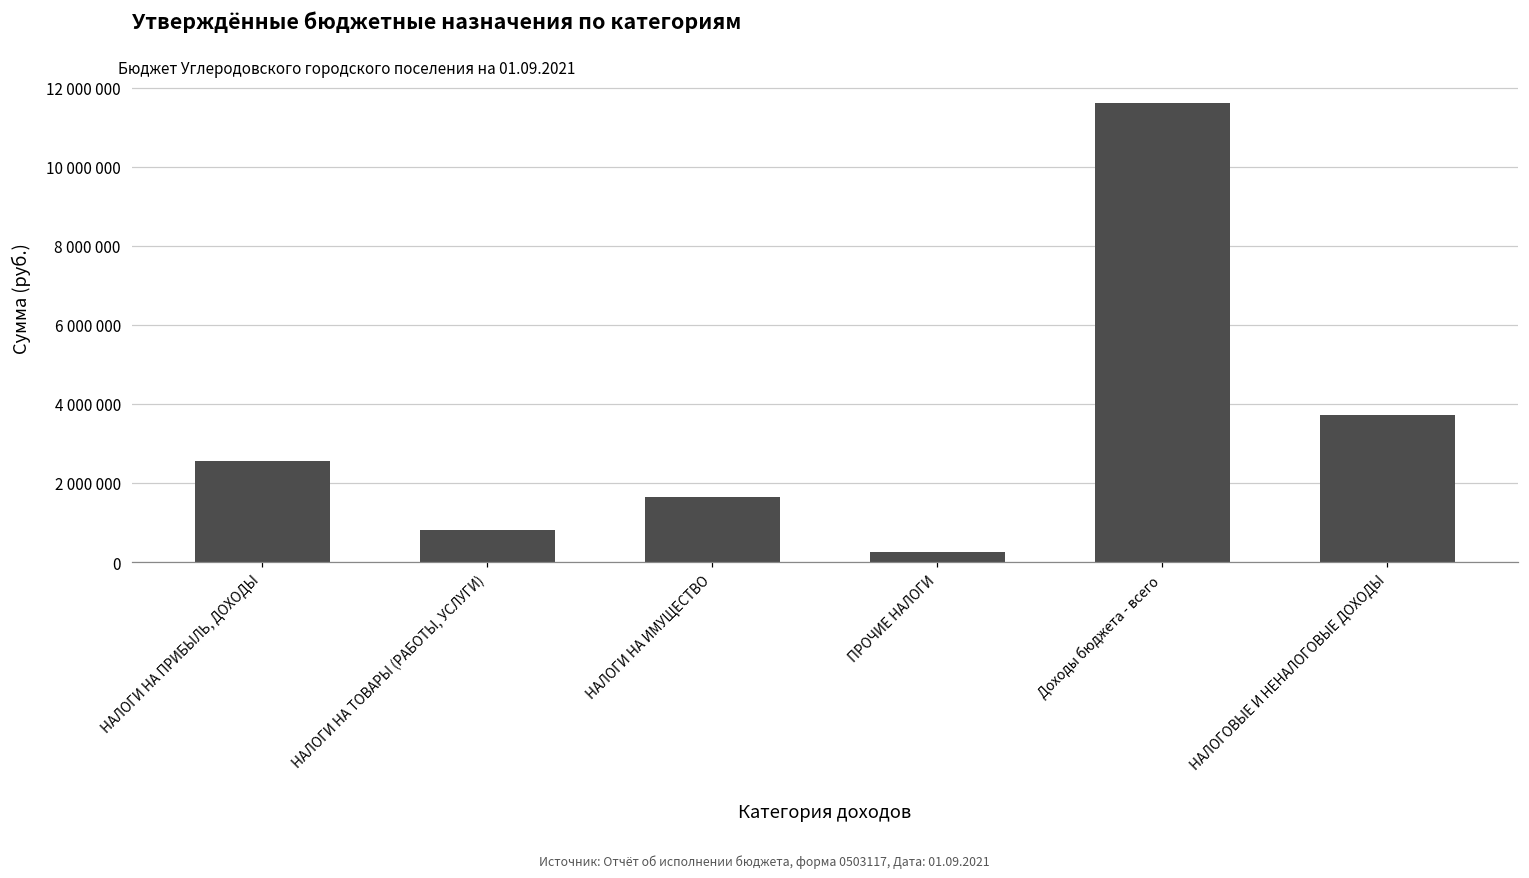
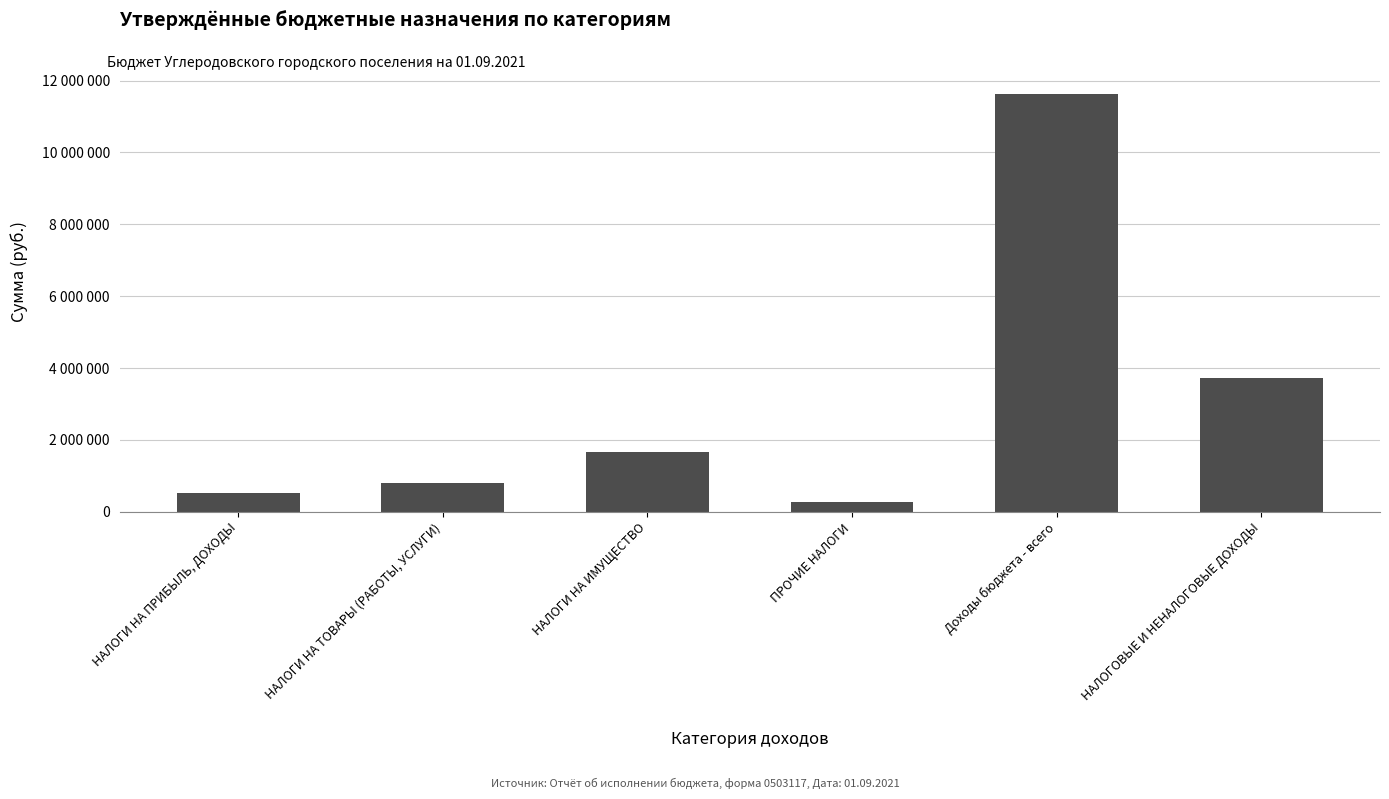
  {
-   "НАЛОГИ НА ПРИБЫЛЬ, ДОХОДЫ": 2500000,
+   "НАЛОГИ НА ПРИБЫЛЬ, ДОХОДЫ": 500000,
    "НАЛОГИ НА ТОВАРЫ (РАБОТЫ, УСЛУГИ)": 800000,
    "НАЛОГИ НА ИМУЩЕСТВО": 1700000,
    "ПРОЧИЕ НАЛОГИ": 300000,
    "Доходы бюджета - всего": 11600000,
    "НАЛОГОВЫЕ И НЕНАЛОГОВЫЕ ДОХОДЫ": 3700000
  }
